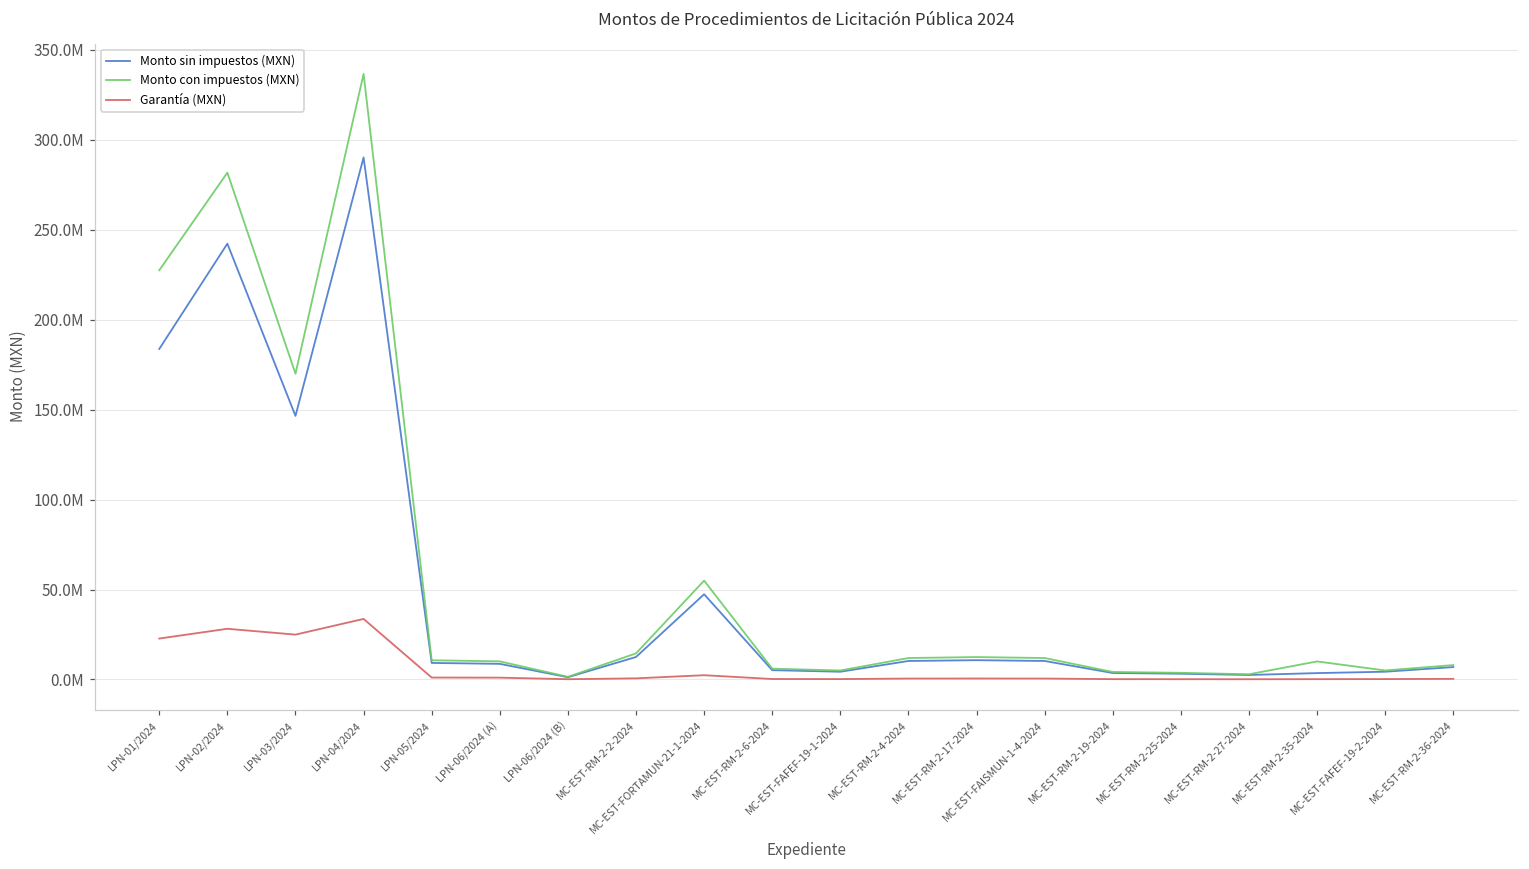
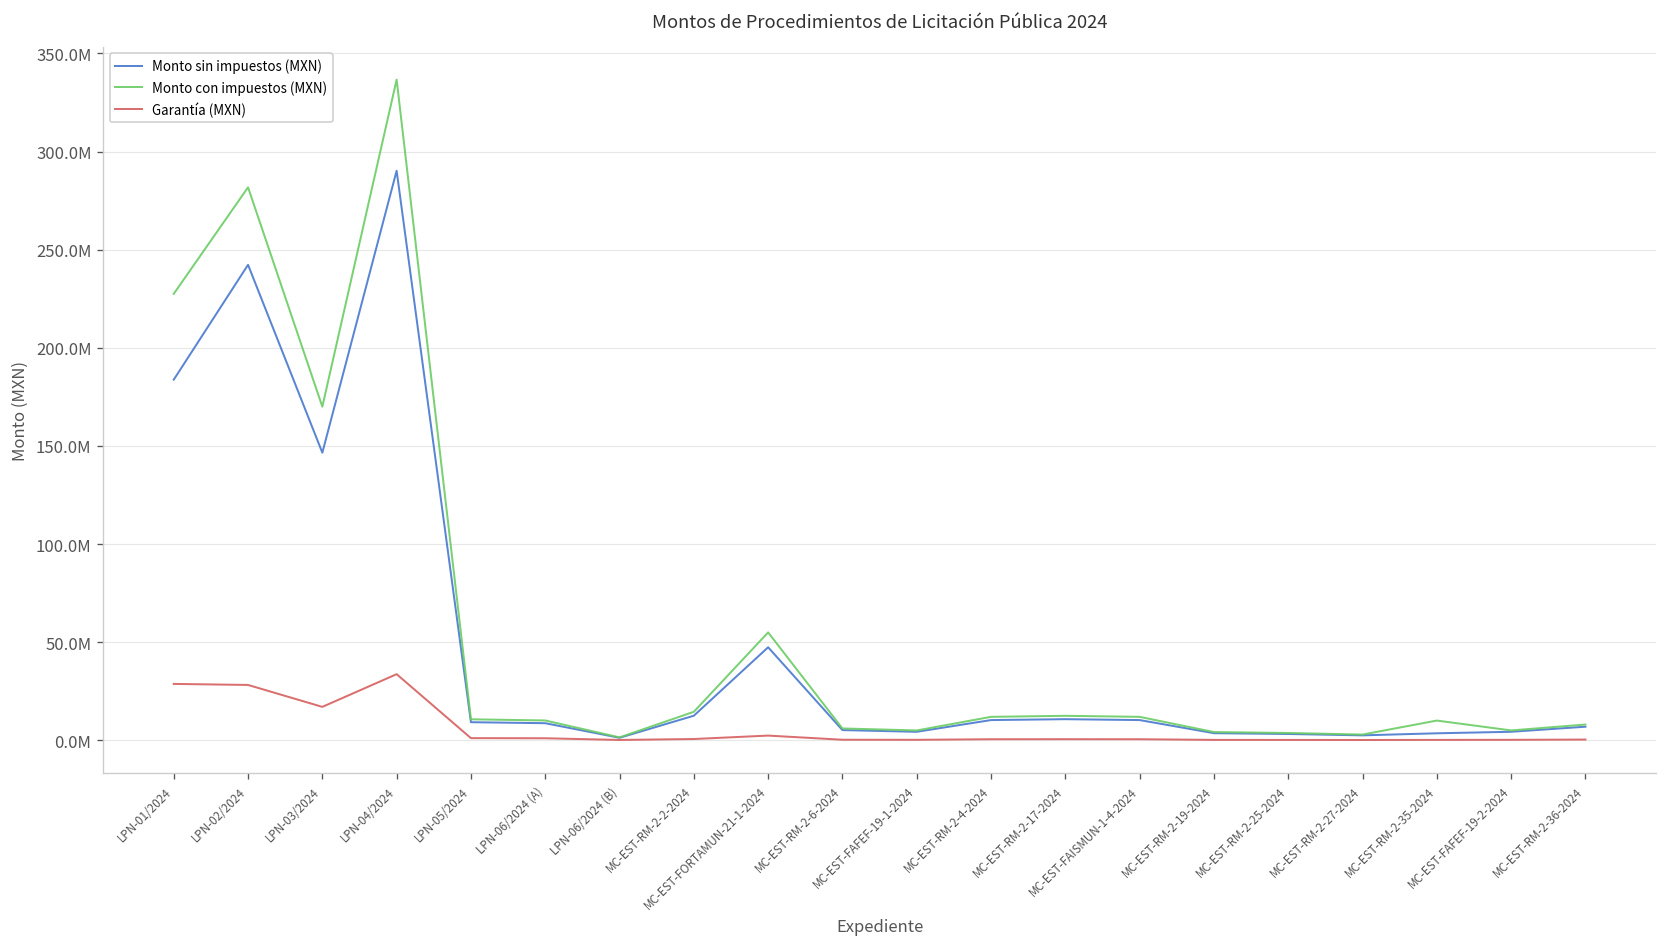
  {
    "Monto sin impuestos (MXN)": {
      "LPN-01/2024": 184000000,
      "LPN-02/2024": 242000000,
      "LPN-03/2024": 147000000,
      "LPN-04/2024": 290000000,
      "MC-EST-RM-2-2-2024": 12000000,
      "MC-EST-FORTAMUN-21-1-2024": 47000000,
      "MC-EST-RM-2-4-2024": 10000000,
      "MC-EST-RM-2-17-2024": 11000000,
      "MC-EST-FAISMUN-1-4-2024": 10000000,
      "MC-EST-RM-2-35-2024": 4000000
    },
    "Monto con impuestos (MXN)": {
      "LPN-01/2024": 228000000,
      "LPN-02/2024": 282000000,
      "LPN-03/2024": 170000000,
      "LPN-04/2024": 337000000,
      "MC-EST-RM-2-2-2024": 14000000,
      "MC-EST-FORTAMUN-21-1-2024": 55000000,
      "MC-EST-RM-2-4-2024": 12000000,
      "MC-EST-RM-2-17-2024": 12000000,
      "MC-EST-FAISMUN-1-4-2024": 12000000,
      "MC-EST-RM-2-35-2024": 10000000
    },
    "Garantía (MXN)": {
-     "LPN-01/2024": 23000000,
+     "LPN-01/2024": 29000000,
      "LPN-02/2024": 28000000,
-     "LPN-03/2024": 25000000,
+     "LPN-03/2024": 17000000,
      "LPN-04/2024": 34000000,
      "LPN-05/2024": 1000000,
      "LPN-06/2024 (A)": 1000000,
      "MC-EST-RM-2-2-2024": 1000000,
      "MC-EST-FORTAMUN-21-1-2024": 2000000,
      "MC-EST-RM-2-6-2024": 0,
      "MC-EST-FAFEF-19-1-2024": 0,
      "MC-EST-RM-2-4-2024": 1000000,
      "MC-EST-RM-2-17-2024": 1000000,
      "MC-EST-FAISMUN-1-4-2024": 1000000,
      "MC-EST-RM-2-19-2024": 0,
      "MC-EST-RM-2-25-2024": 0,
      "MC-EST-RM-2-27-2024": 0,
      "MC-EST-RM-2-35-2024": 0,
      "MC-EST-FAFEF-19-2-2024": 0,
      "MC-EST-RM-2-36-2024": 0
    }
  }
